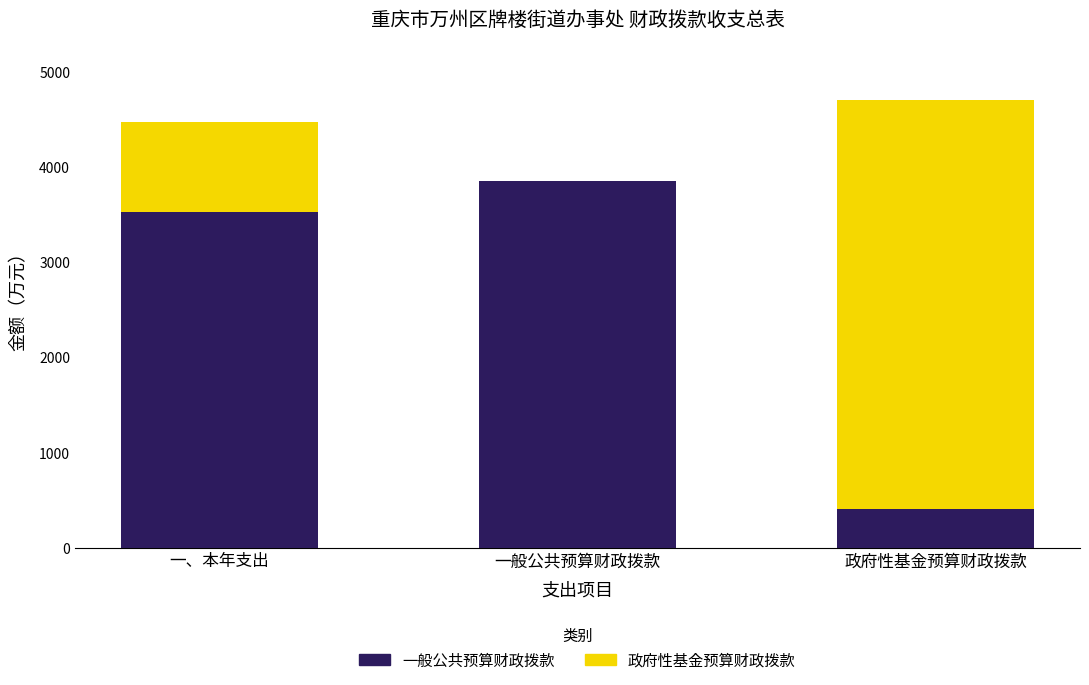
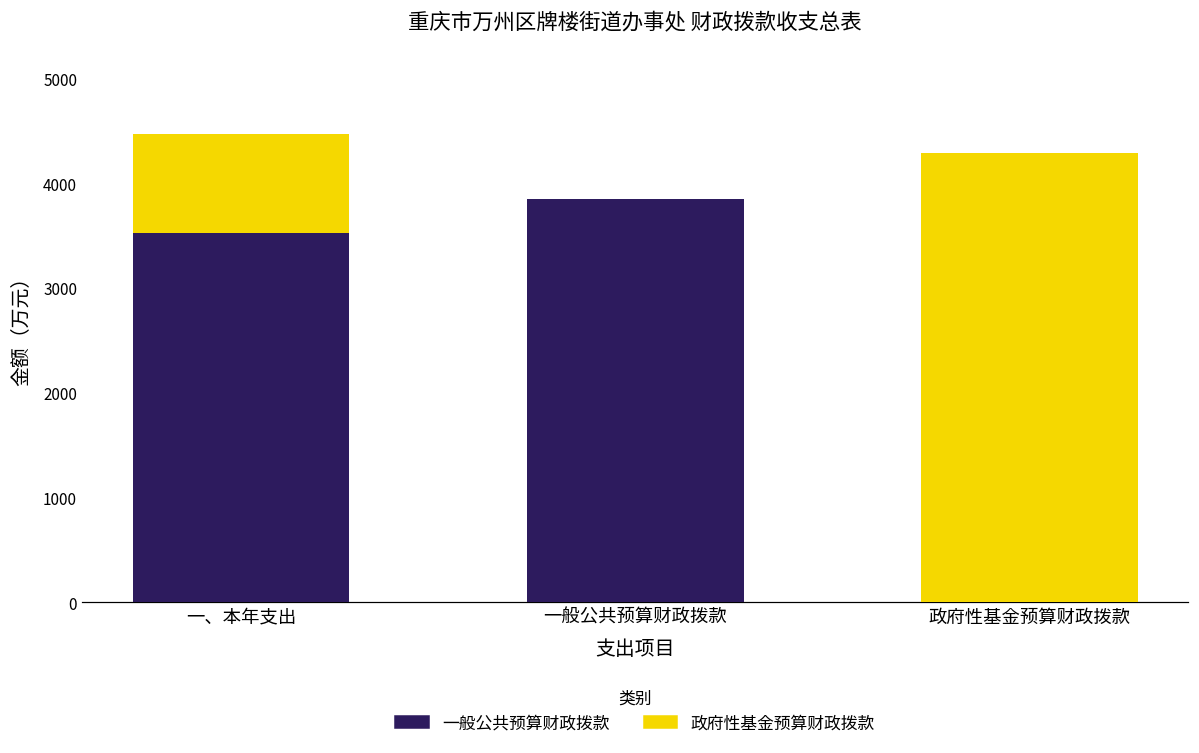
  {
    "一般公共预算财政拨款": {
      "一、本年支出": 3500,
      "一般公共预算财政拨款": 3900,
-     "政府性基金预算财政拨款": 400
+     "政府性基金预算财政拨款": 0
    },
    "政府性基金预算财政拨款": {
      "一、本年支出": 900,
      "一般公共预算财政拨款": 0,
      "政府性基金预算财政拨款": 4300
    }
  }
